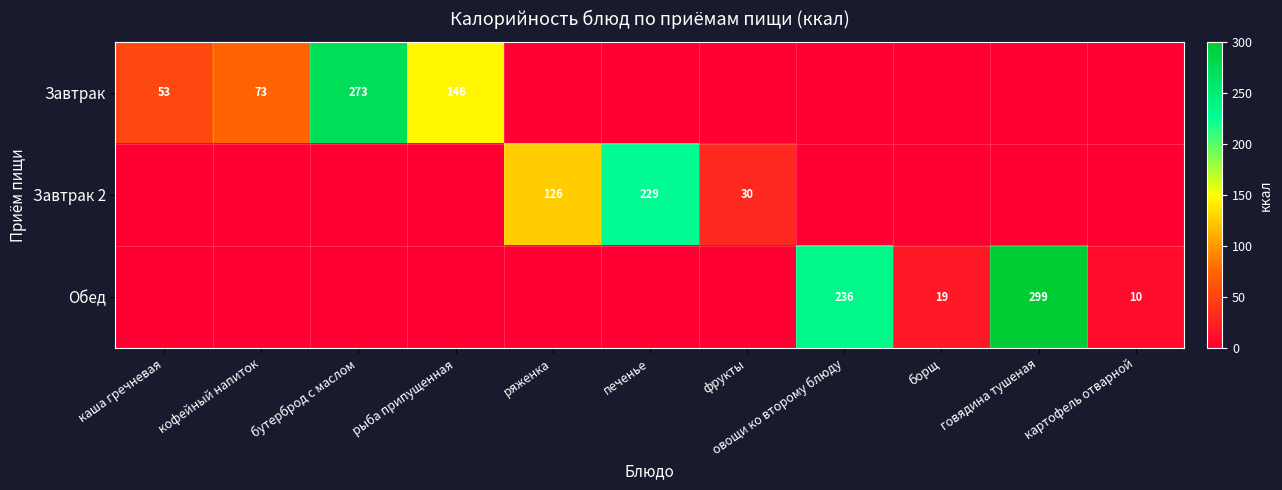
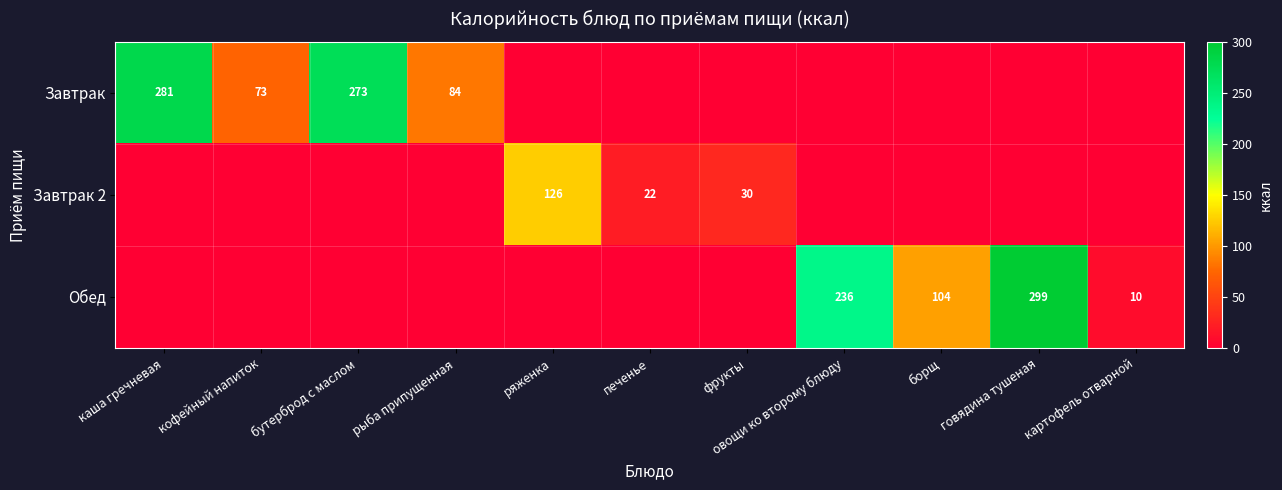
  {
    "Завтрак": {
-     "каша гречневая": 53,
+     "каша гречневая": 281,
      "кофейный напиток": 73,
      "бутерброд с маслом": 273,
-     "рыба припущенная": 146
+     "рыба припущенная": 84
    },
    "Завтрак 2": {
      "ряженка": 126,
-     "печенье": 229,
+     "печенье": 22,
      "фрукты": 30
    },
    "Обед": {
      "овощи ко второму блюду": 236,
-     "борщ": 19,
+     "борщ": 104,
      "говядина тушеная": 299,
      "картофель отварной": 10
    }
  }
